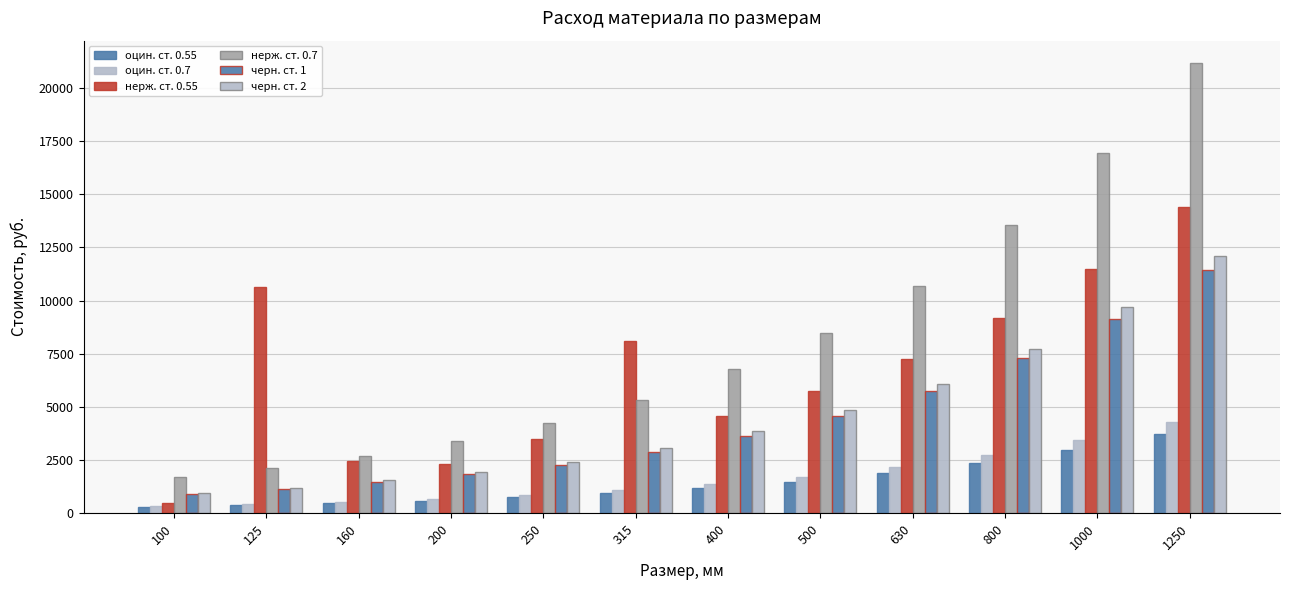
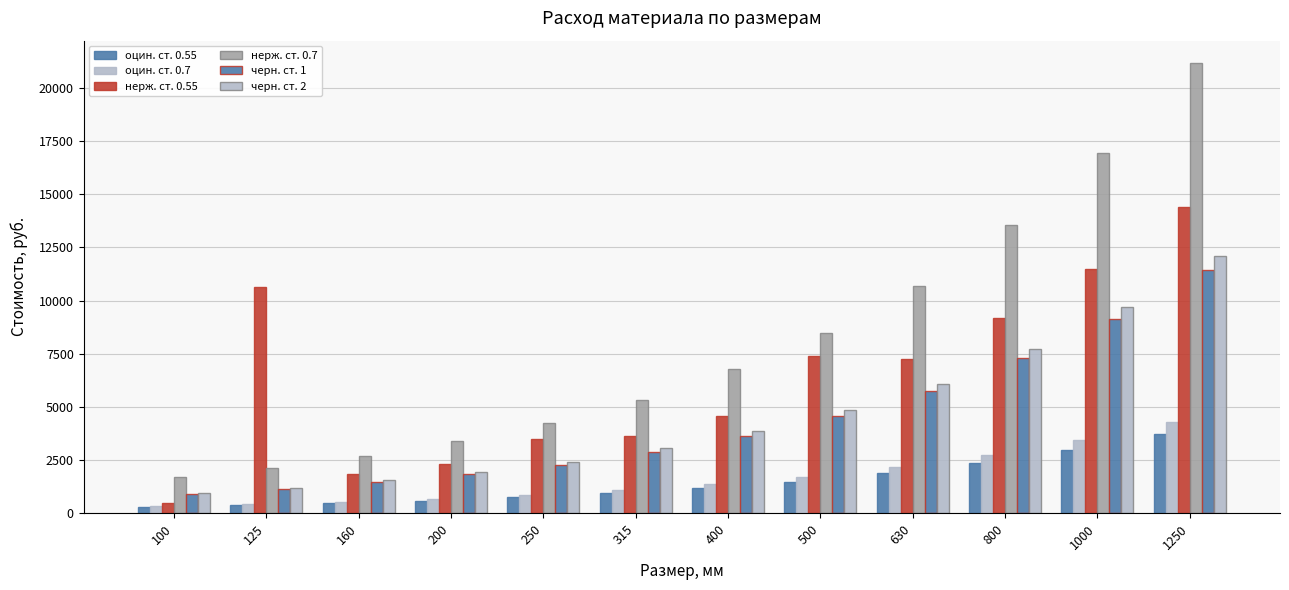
  {
    "нерж. ст. 0.55": {
      "100": 500,
      "125": 10600,
-     "160": 2500,
+     "160": 1800,
      "200": 2300,
      "250": 3500,
-     "315": 8100,
+     "315": 3600,
      "400": 4600,
-     "500": 5800,
+     "500": 7400,
      "630": 7200,
      "800": 9200,
      "1000": 11500,
      "1250": 14400
    }
  }
